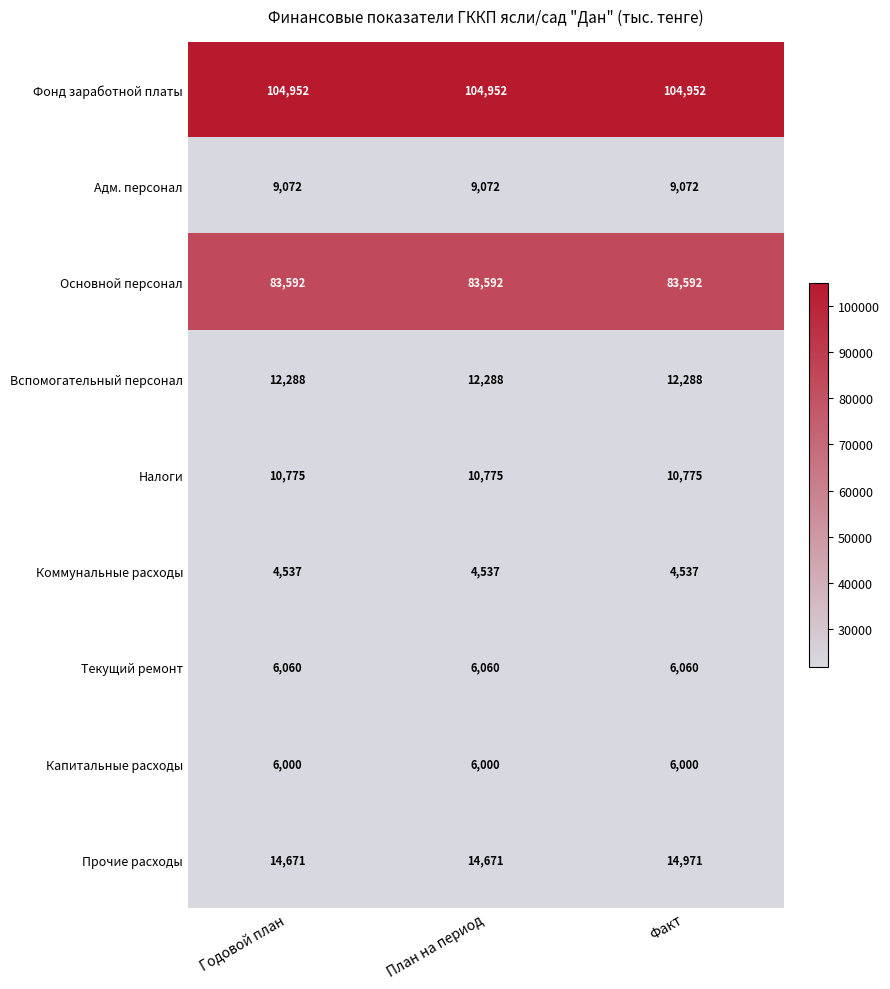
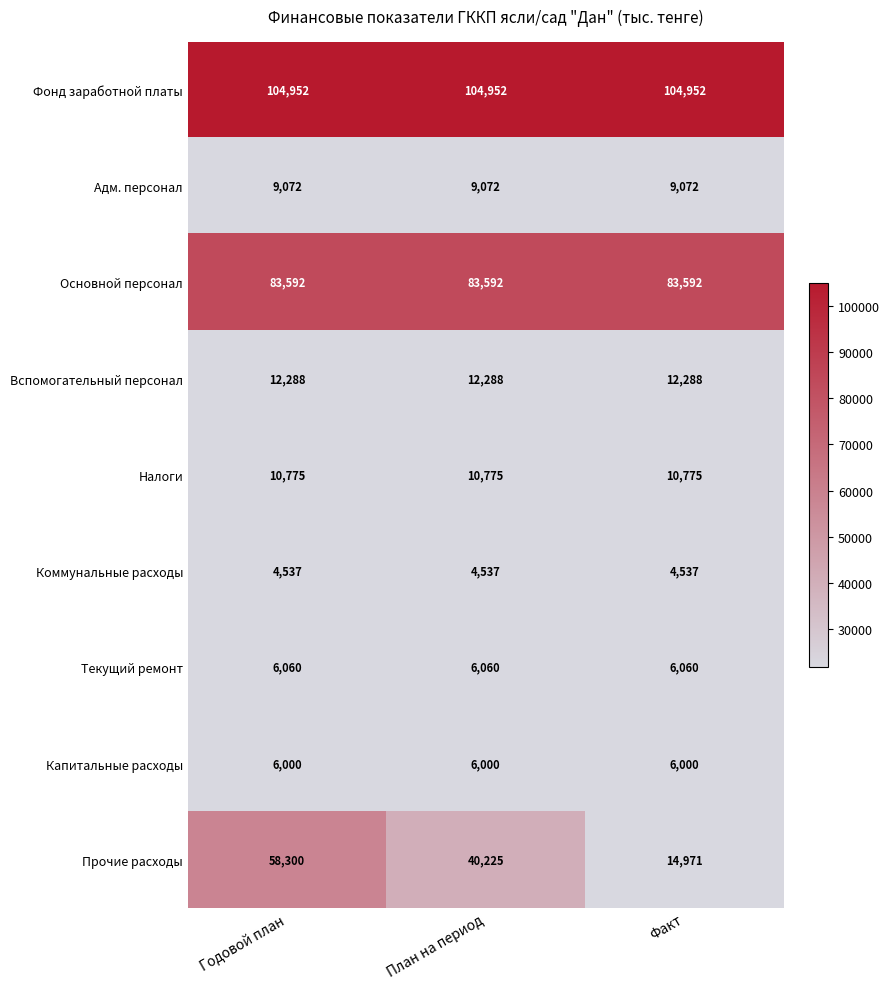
  {
    "Фонд заработной платы": {
      "Годовой план": "104,952",
      "План на период": "104,952",
      "Факт": "104,952"
    },
    "Адм. персонал": {
      "Годовой план": "9,072",
      "План на период": "9,072",
      "Факт": "9,072"
    },
    "Основной персонал": {
      "Годовой план": "83,592",
      "План на период": "83,592",
      "Факт": "83,592"
    },
    "Вспомогательный персонал": {
      "Годовой план": "12,288",
      "План на период": "12,288",
      "Факт": "12,288"
    },
    "Налоги": {
      "Годовой план": "10,775",
      "План на период": "10,775",
      "Факт": "10,775"
    },
    "Коммунальные расходы": {
      "Годовой план": "4,537",
      "План на период": "4,537",
      "Факт": "4,537"
    },
    "Текущий ремонт": {
      "Годовой план": "6,060",
      "План на период": "6,060",
      "Факт": "6,060"
    },
    "Капитальные расходы": {
      "Годовой план": "6,000",
      "План на период": "6,000",
      "Факт": "6,000"
    },
    "Прочие расходы": {
-     "Годовой план": "14,671",
-     "План на период": "14,671",
+     "Годовой план": "58,300",
+     "План на период": "40,225",
      "Факт": "14,971"
    }
  }
